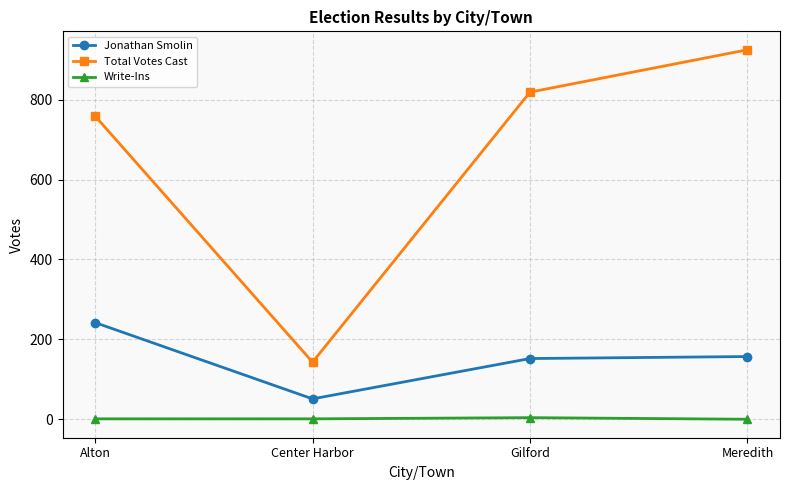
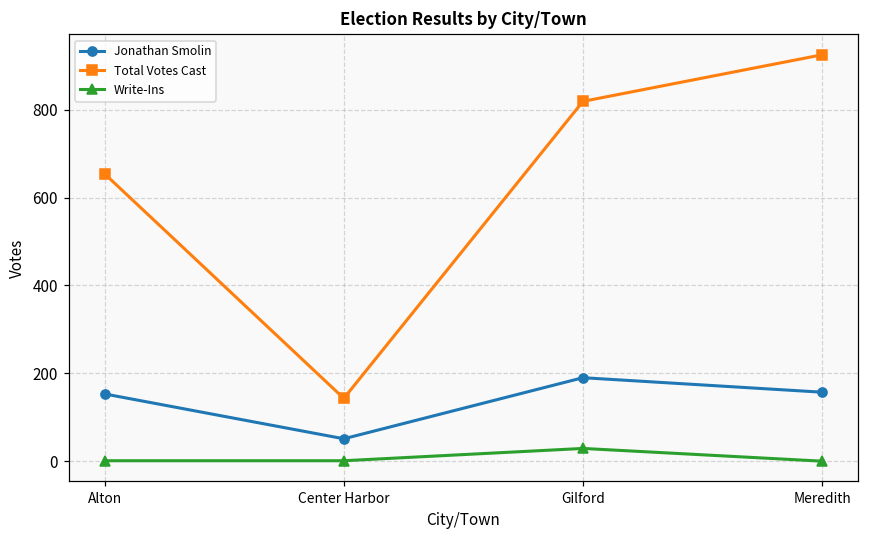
  {
    "Jonathan Smolin": {
-     "Alton": 240,
+     "Alton": 150,
      "Center Harbor": 50,
-     "Gilford": 150,
+     "Gilford": 190,
      "Meredith": 160
    },
    "Total Votes Cast": {
-     "Alton": 760,
+     "Alton": 650,
      "Center Harbor": 140,
      "Gilford": 820,
      "Meredith": 930
    },
    "Write-Ins": {
      "Alton": 0,
      "Center Harbor": 0,
-     "Gilford": 0,
+     "Gilford": 30,
      "Meredith": 0
    }
  }
